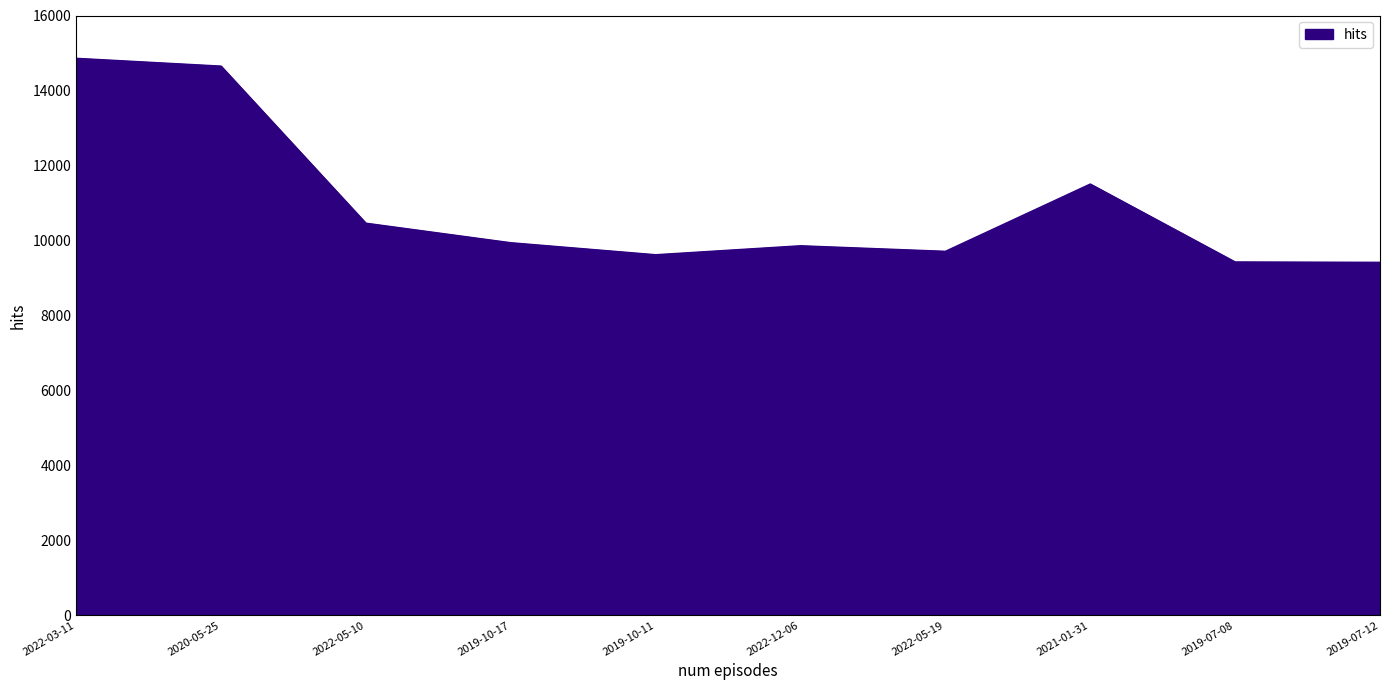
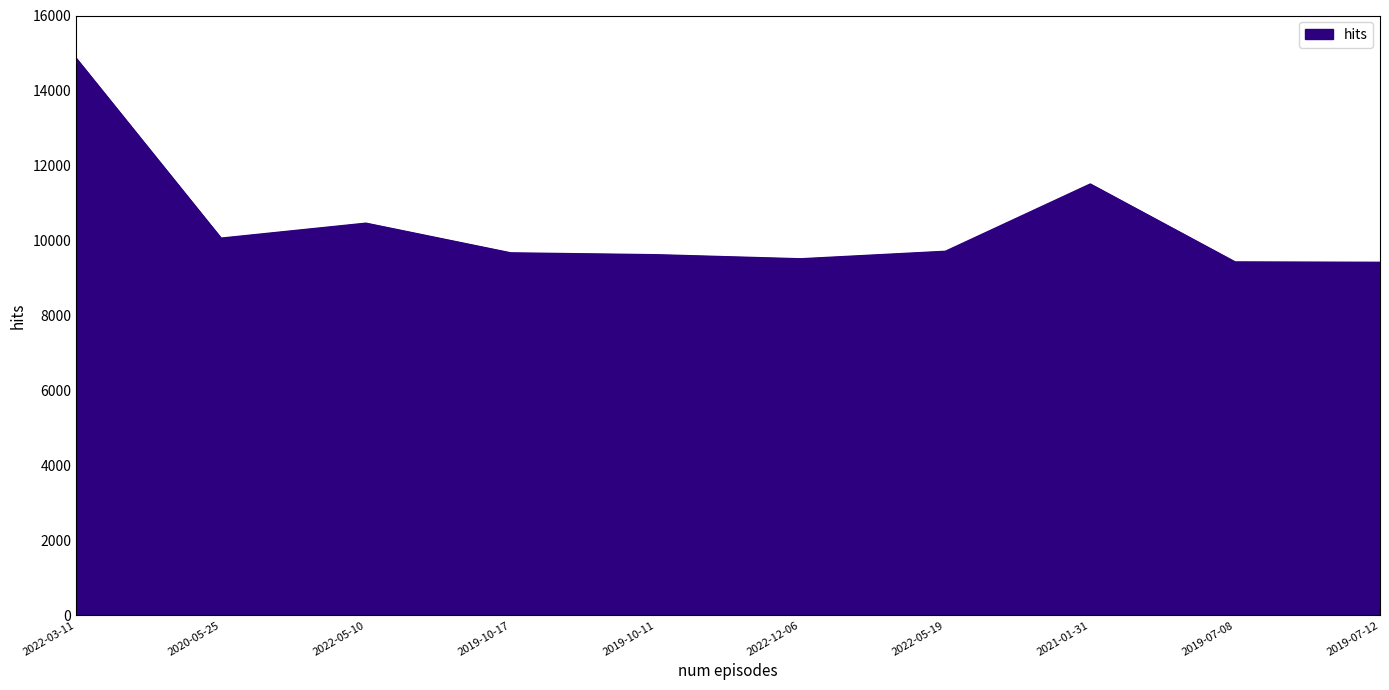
  {
    "2022-03-11": 14900,
-   "2020-05-25": 14700,
+   "2020-05-25": 10100,
    "2022-05-10": 10500,
-   "2019-10-17": 9900,
+   "2019-10-17": 9700,
    "2019-10-11": 9600,
-   "2022-12-06": 9900,
+   "2022-12-06": 9500,
    "2022-05-19": 9700,
    "2021-01-31": 11500,
    "2019-07-08": 9400,
    "2019-07-12": 9400
  }
